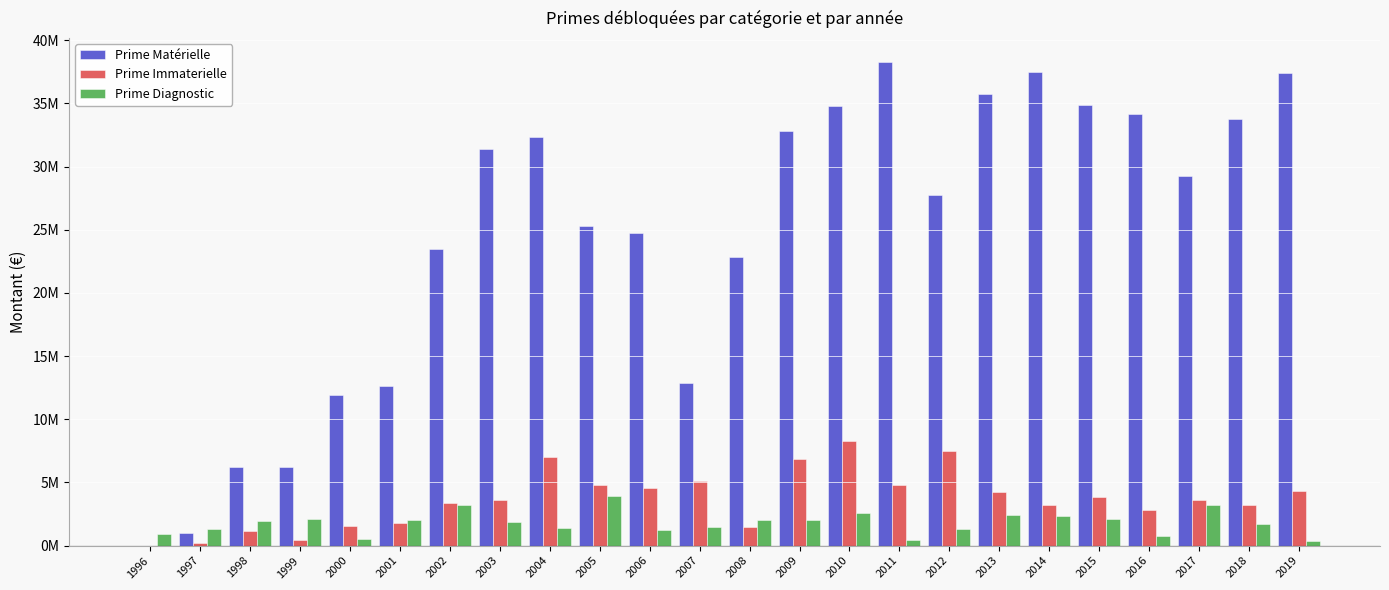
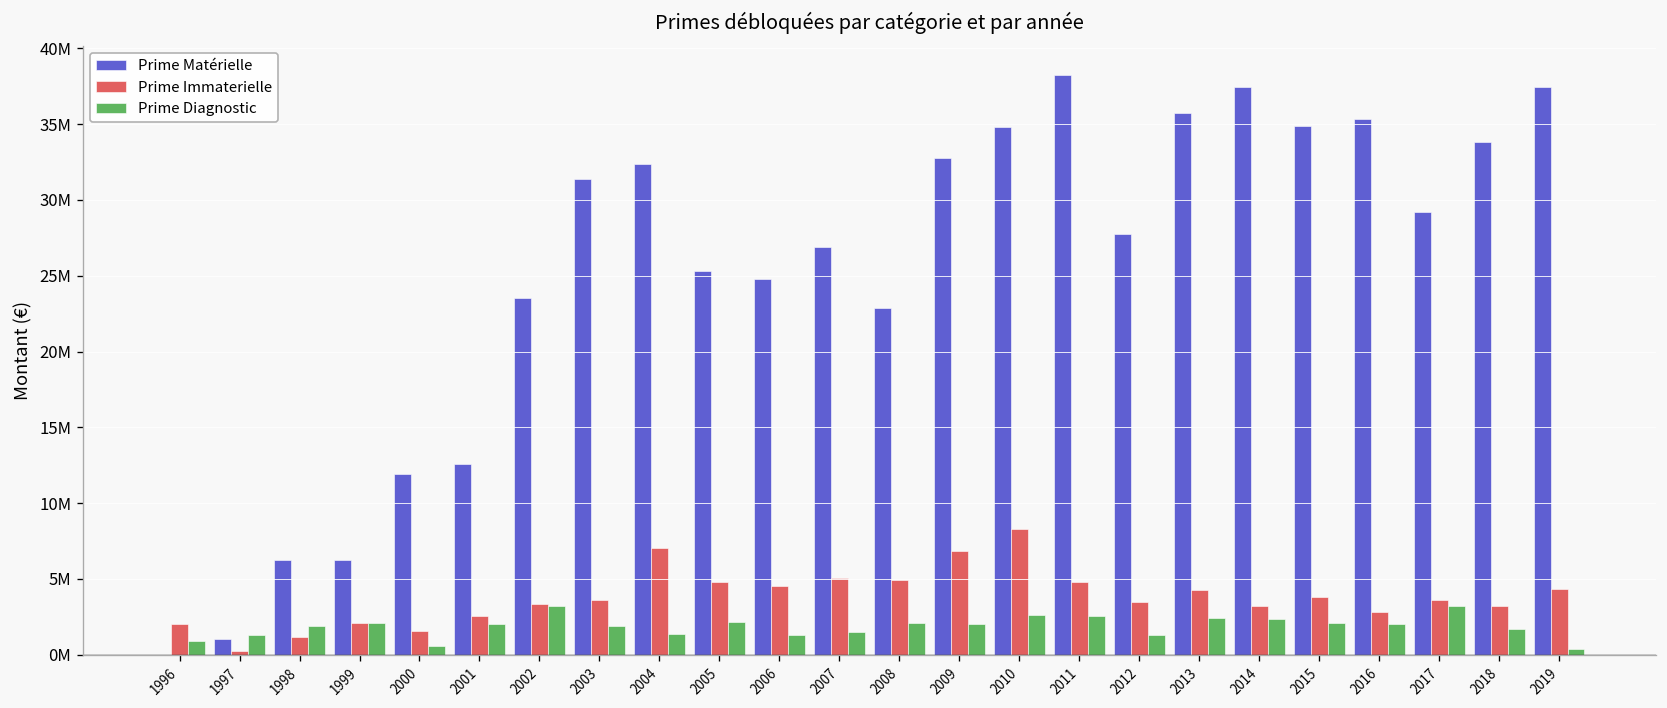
  {
    "Prime Matérielle": {
      "1996": 0,
      "1997": 1000000,
      "1998": 6200000,
      "1999": 6200000,
      "2000": 11900000,
      "2001": 12600000,
      "2002": 23500000,
      "2003": 31400000,
      "2004": 32400000,
      "2005": 25300000,
      "2006": 24800000,
-     "2007": 12900000,
+     "2007": 26900000,
      "2008": 22900000,
      "2009": 32800000,
      "2010": 34800000,
      "2011": 38300000,
      "2012": 27800000,
      "2013": 35700000,
      "2014": 37500000,
      "2015": 34800000,
-     "2016": 34200000,
+     "2016": 35300000,
      "2017": 29200000,
      "2018": 33800000,
      "2019": 37400000
    },
    "Prime Immaterielle": {
-     "1996": 0,
+     "1996": 2000000,
      "1997": 200000,
      "1998": 1200000,
-     "1999": 500000,
+     "1999": 2100000,
      "2000": 1500000,
-     "2001": 1800000,
+     "2001": 2600000,
      "2002": 3400000,
      "2003": 3600000,
      "2004": 7000000,
      "2005": 4800000,
      "2006": 4500000,
      "2007": 5100000,
-     "2008": 1500000,
+     "2008": 4900000,
      "2009": 6800000,
      "2010": 8300000,
      "2011": 4800000,
-     "2012": 7500000,
+     "2012": 3500000,
      "2013": 4300000,
      "2014": 3200000,
      "2015": 3800000,
      "2016": 2900000,
      "2017": 3600000,
      "2018": 3200000,
      "2019": 4300000
    },
    "Prime Diagnostic": {
      "1996": 900000,
      "1997": 1300000,
      "1998": 1900000,
      "1999": 2100000,
      "2000": 600000,
      "2001": 2000000,
      "2002": 3200000,
      "2003": 1900000,
      "2004": 1400000,
-     "2005": 3900000,
+     "2005": 2200000,
      "2006": 1300000,
      "2007": 1500000,
      "2008": 2100000,
      "2009": 2000000,
      "2010": 2600000,
-     "2011": 500000,
+     "2011": 2500000,
      "2012": 1300000,
      "2013": 2400000,
      "2014": 2300000,
      "2015": 2100000,
-     "2016": 800000,
+     "2016": 2000000,
      "2017": 3200000,
      "2018": 1700000,
      "2019": 400000
    }
  }
